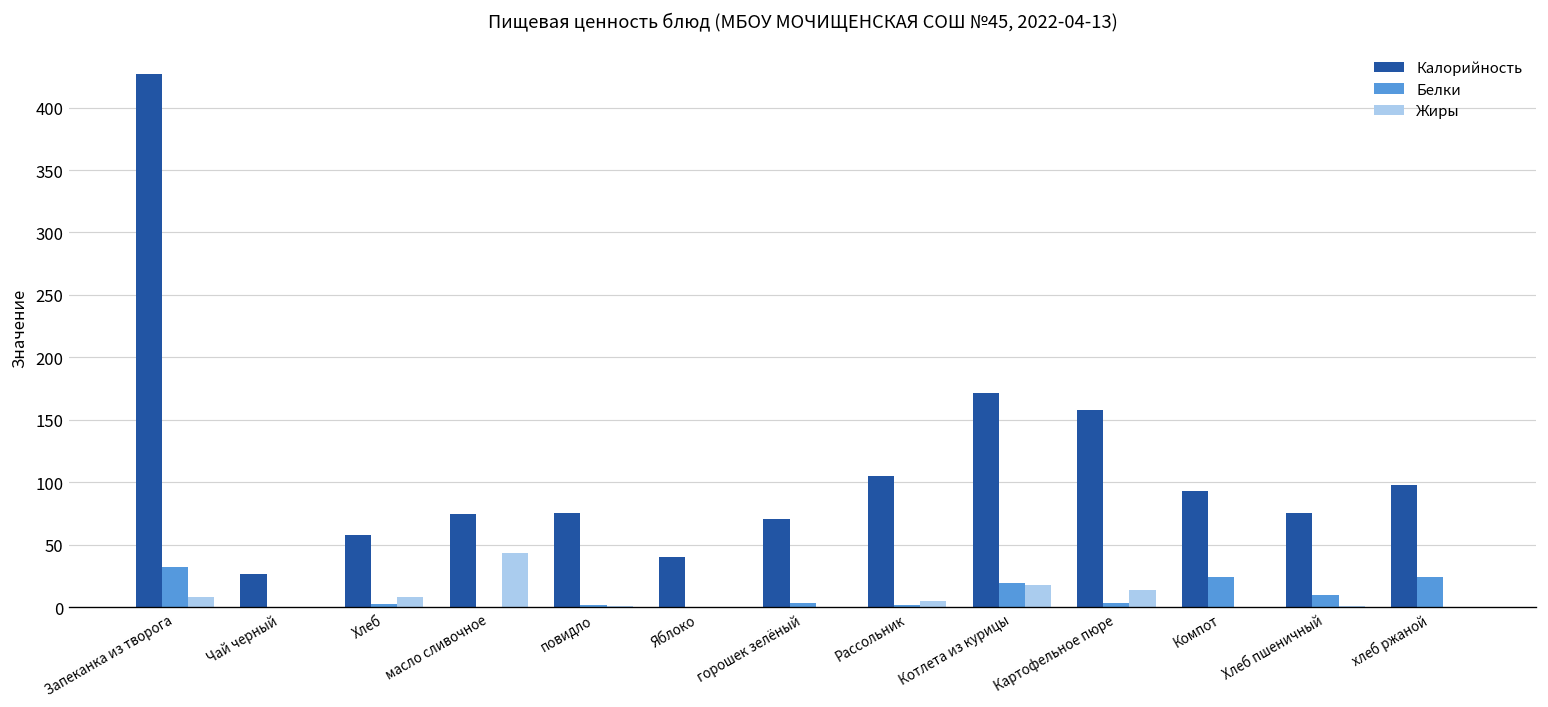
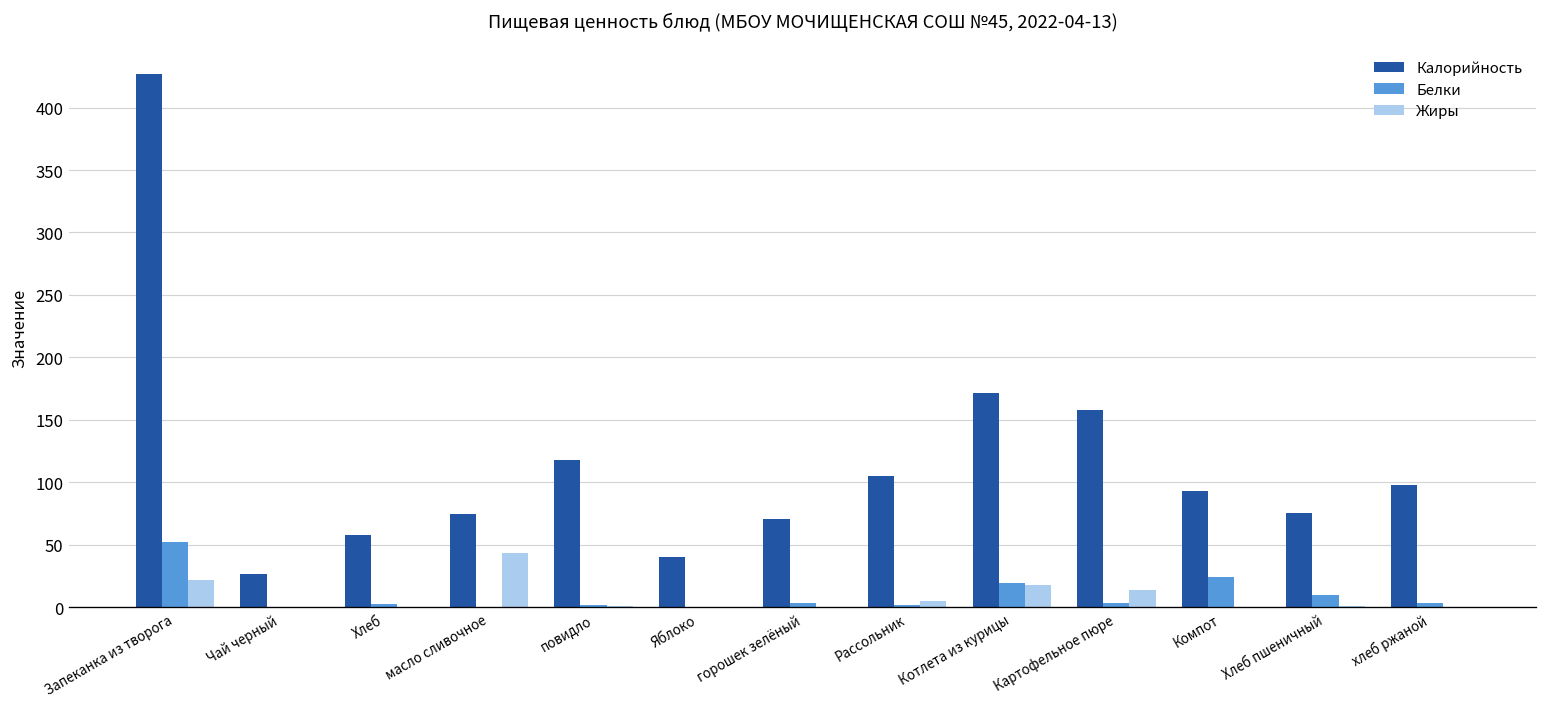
  {
    "Калорийность": {
      "Запеканка из творога": 427,
      "Чай черный": 26,
      "Хлеб": 58,
      "масло сливочное": 75,
-     "повидло": 75,
+     "повидло": 118,
      "Яблоко": 40,
      "горошек зелёный": 71,
      "Рассольник": 105,
      "Котлета из курицы": 171,
      "Картофельное пюре": 158,
      "Компот": 93,
      "Хлеб пшеничный": 75,
      "хлеб ржаной": 98
    },
    "Белки": {
-     "Запеканка из творога": 32,
+     "Запеканка из творога": 52,
      "горошек зелёный": 3,
      "Котлета из курицы": 19,
      "Картофельное пюре": 3,
      "Компот": 24,
      "Хлеб пшеничный": 10,
-     "хлеб ржаной": 24
+     "хлеб ржаной": 3
    },
    "Жиры": {
-     "Запеканка из творога": 8,
+     "Запеканка из творога": 22,
      "Чай черный": 0,
-     "Хлеб": 8,
+     "Хлеб": 0,
      "масло сливочное": 43,
      "горошек зелёный": 0,
      "Рассольник": 5,
      "Котлета из курицы": 18,
      "Картофельное пюре": 13,
      "Компот": 0
    }
  }
